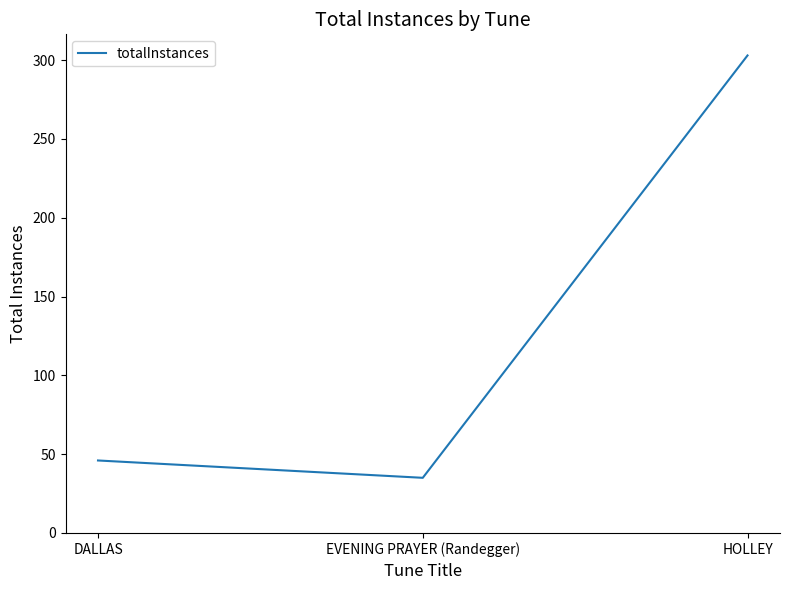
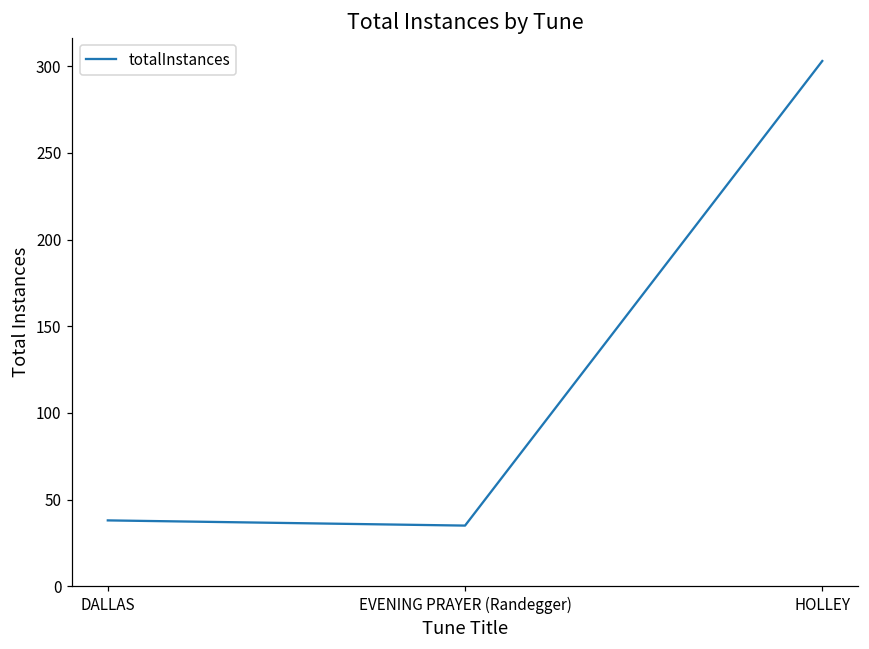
  {
-   "DALLAS": 46,
+   "DALLAS": 38,
    "EVENING PRAYER (Randegger)": 35,
    "HOLLEY": 303
  }
